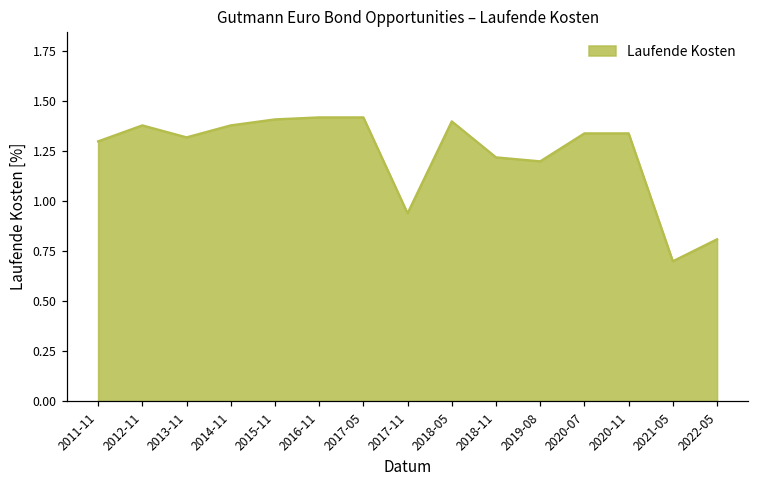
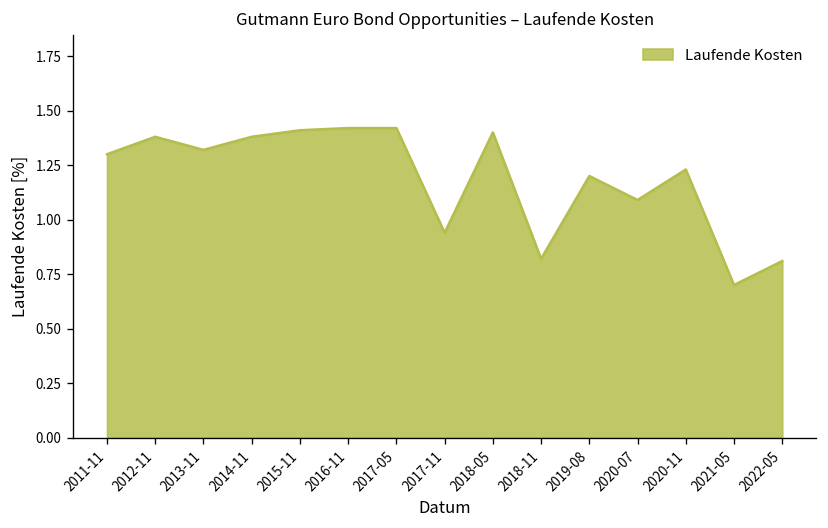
  {
    "2011-11": 1.30,
    "2012-11": 1.38,
    "2013-11": 1.32,
    "2014-11": 1.38,
    "2015-11": 1.41,
    "2016-11": 1.42,
    "2017-05": 1.42,
    "2017-11": 0.94,
    "2018-05": 1.40,
-   "2018-11": 1.22,
+   "2018-11": 0.82,
    "2019-08": 1.20,
-   "2020-07": 1.34,
-   "2020-11": 1.34,
+   "2020-07": 1.09,
+   "2020-11": 1.23,
    "2021-05": 0.70,
    "2022-05": 0.81
  }
